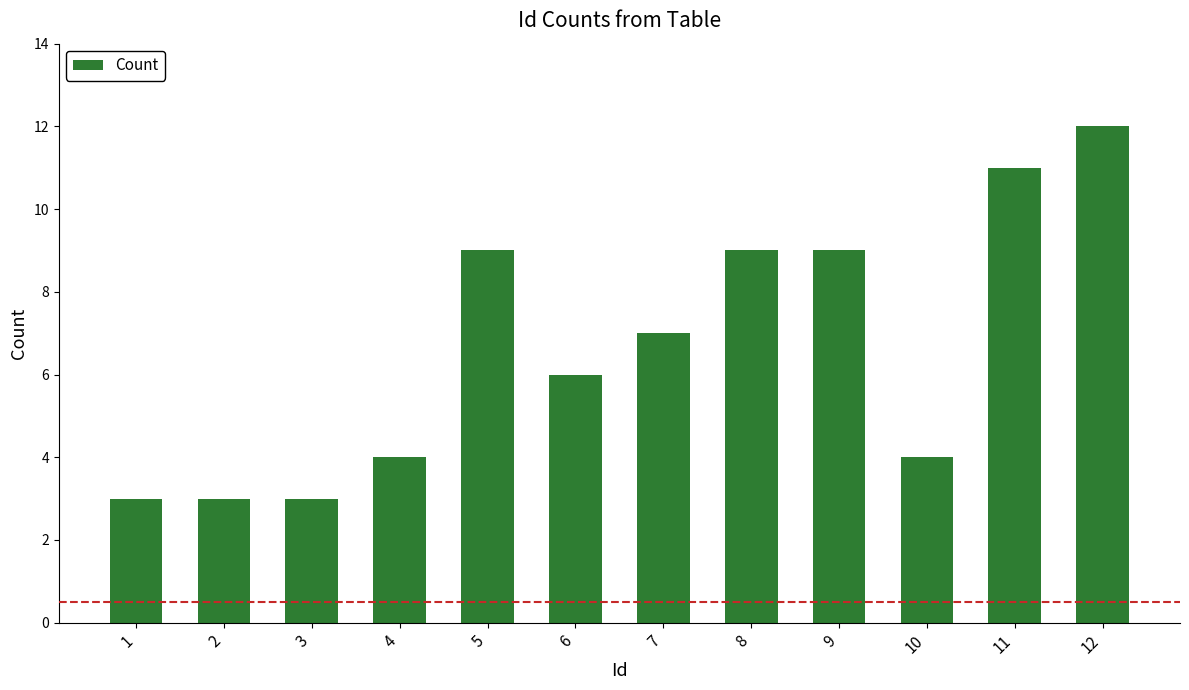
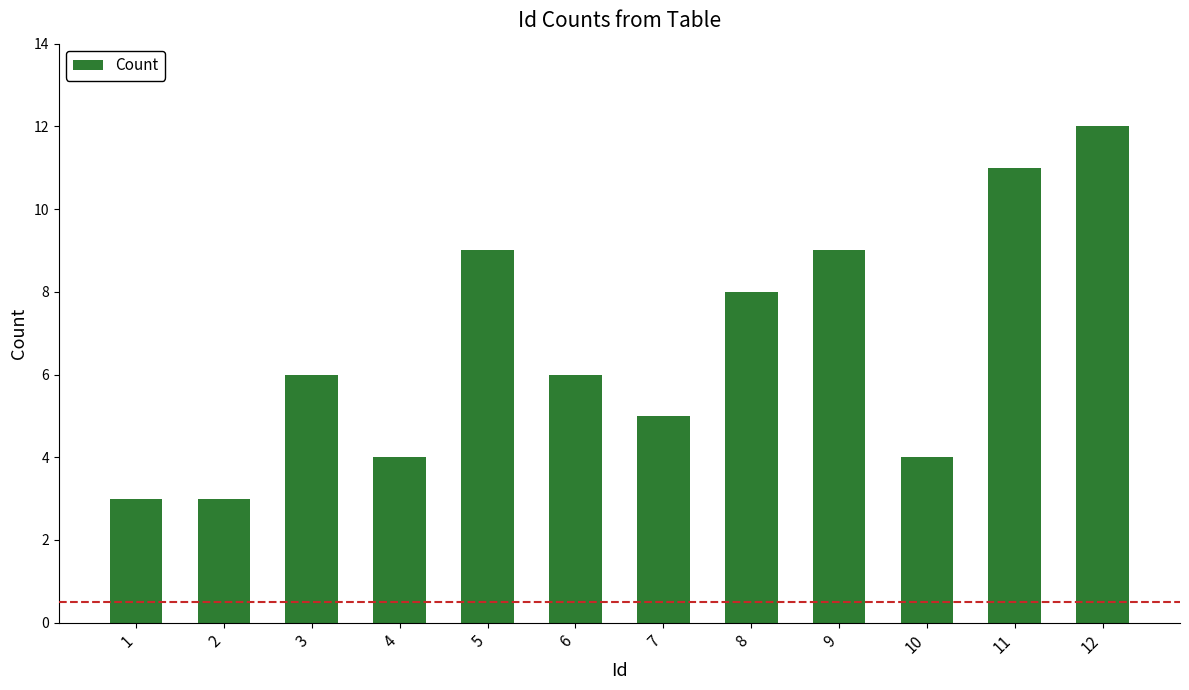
  {
    "1": 3,
    "2": 3,
-   "3": 3,
+   "3": 6,
    "4": 4,
    "5": 9,
    "6": 6,
-   "7": 7,
-   "8": 9,
+   "7": 5,
+   "8": 8,
    "9": 9,
    "10": 4,
    "11": 11,
    "12": 12
  }
